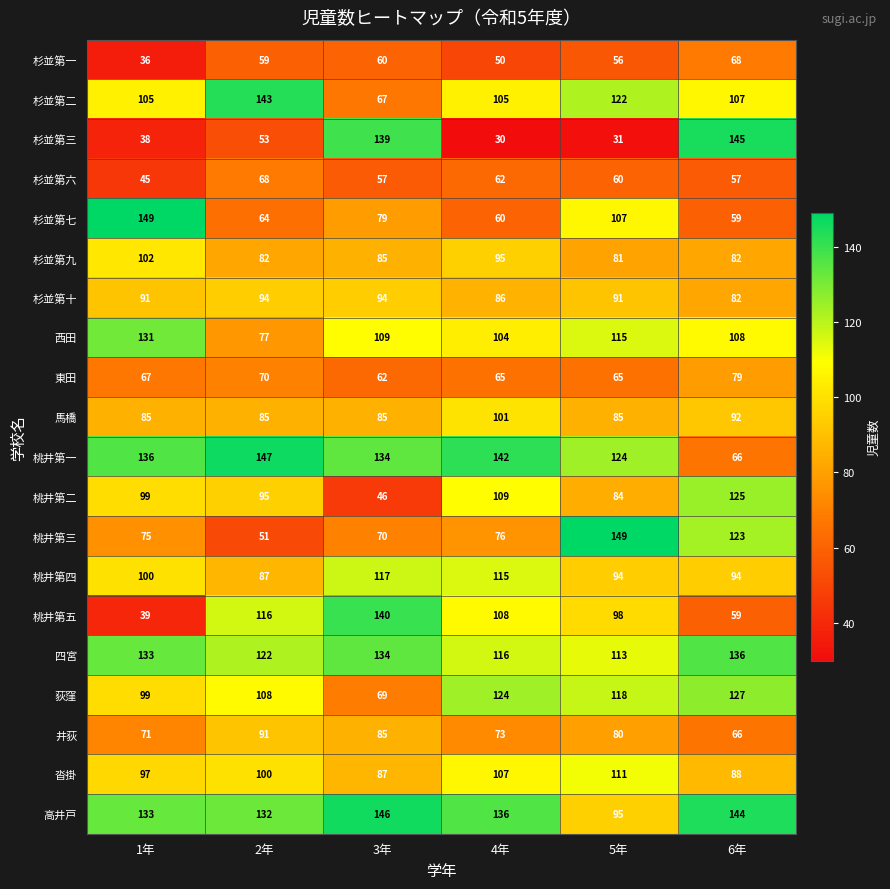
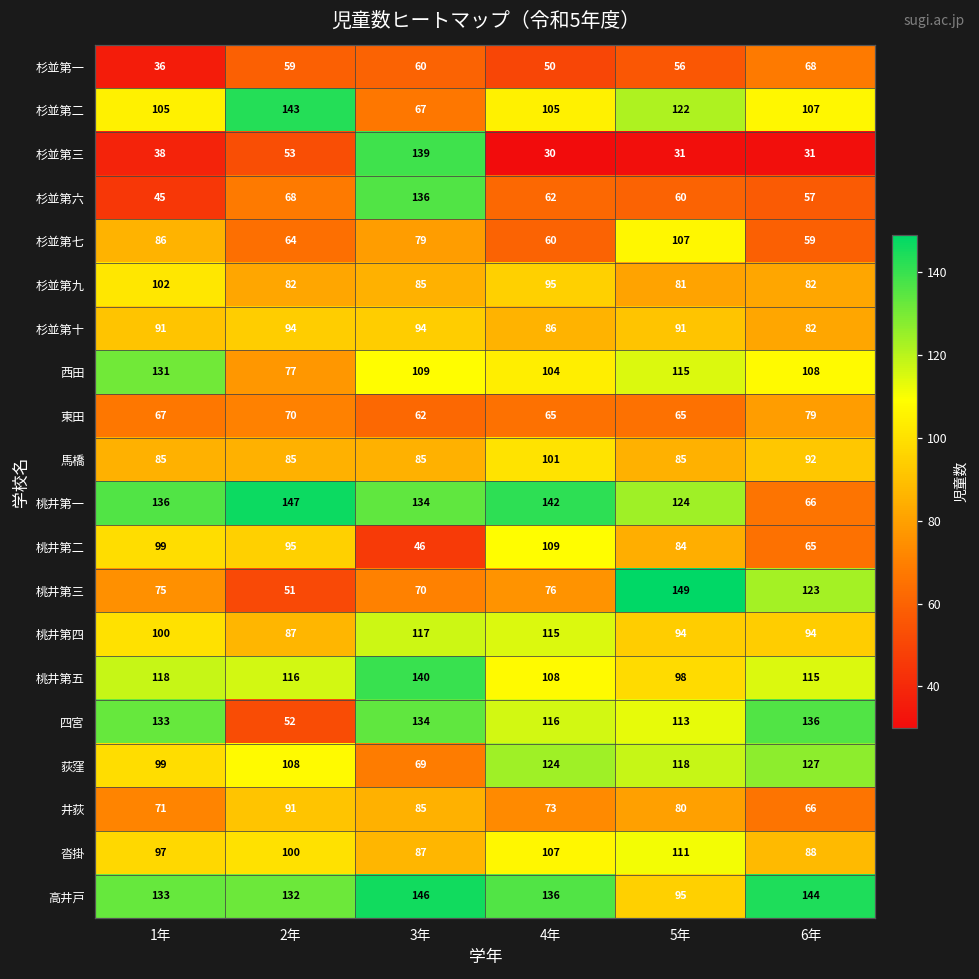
  {
    "杉並第一": {
      "1年": 36,
      "2年": 59,
      "3年": 60,
      "4年": 50,
      "5年": 56,
      "6年": 68
    },
    "杉並第二": {
      "1年": 105,
      "2年": 143,
      "3年": 67,
      "4年": 105,
      "5年": 122,
      "6年": 107
    },
    "杉並第三": {
      "1年": 38,
      "2年": 53,
      "3年": 139,
      "4年": 30,
      "5年": 31,
-     "6年": 145
+     "6年": 31
    },
    "杉並第六": {
      "1年": 45,
      "2年": 68,
-     "3年": 57,
+     "3年": 136,
      "4年": 62,
      "5年": 60,
      "6年": 57
    },
    "杉並第七": {
-     "1年": 149,
+     "1年": 86,
      "2年": 64,
      "3年": 79,
      "4年": 60,
      "5年": 107,
      "6年": 59
    },
    "杉並第九": {
      "1年": 102,
      "2年": 82,
      "3年": 85,
      "4年": 95,
      "5年": 81,
      "6年": 82
    },
    "杉並第十": {
      "1年": 91,
      "2年": 94,
      "3年": 94,
      "4年": 86,
      "5年": 91,
      "6年": 82
    },
    "西田": {
      "1年": 131,
      "2年": 77,
      "3年": 109,
      "4年": 104,
      "5年": 115,
      "6年": 108
    },
    "東田": {
      "1年": 67,
      "2年": 70,
      "3年": 62,
      "4年": 65,
      "5年": 65,
      "6年": 79
    },
    "馬橋": {
      "1年": 85,
      "2年": 85,
      "3年": 85,
      "4年": 101,
      "5年": 85,
      "6年": 92
    },
    "桃井第一": {
      "1年": 136,
      "2年": 147,
      "3年": 134,
      "4年": 142,
      "5年": 124,
      "6年": 66
    },
    "桃井第二": {
      "1年": 99,
      "2年": 95,
      "3年": 46,
      "4年": 109,
      "5年": 84,
-     "6年": 125
+     "6年": 65
    },
    "桃井第三": {
      "1年": 75,
      "2年": 51,
      "3年": 70,
      "4年": 76,
      "5年": 149,
      "6年": 123
    },
    "桃井第四": {
      "1年": 100,
      "2年": 87,
      "3年": 117,
      "4年": 115,
      "5年": 94,
      "6年": 94
    },
    "桃井第五": {
-     "1年": 39,
+     "1年": 118,
      "2年": 116,
      "3年": 140,
      "4年": 108,
      "5年": 98,
-     "6年": 59
+     "6年": 115
    },
    "四宮": {
      "1年": 133,
-     "2年": 122,
+     "2年": 52,
      "3年": 134,
      "4年": 116,
      "5年": 113,
      "6年": 136
    },
    "荻窪": {
      "1年": 99,
      "2年": 108,
      "3年": 69,
      "4年": 124,
      "5年": 118,
      "6年": 127
    },
    "井荻": {
      "1年": 71,
      "2年": 91,
      "3年": 85,
      "4年": 73,
      "5年": 80,
      "6年": 66
    },
    "沓掛": {
      "1年": 97,
      "2年": 100,
      "3年": 87,
      "4年": 107,
      "5年": 111,
      "6年": 88
    },
    "高井戸": {
      "1年": 133,
      "2年": 132,
      "3年": 146,
      "4年": 136,
      "5年": 95,
      "6年": 144
    }
  }
